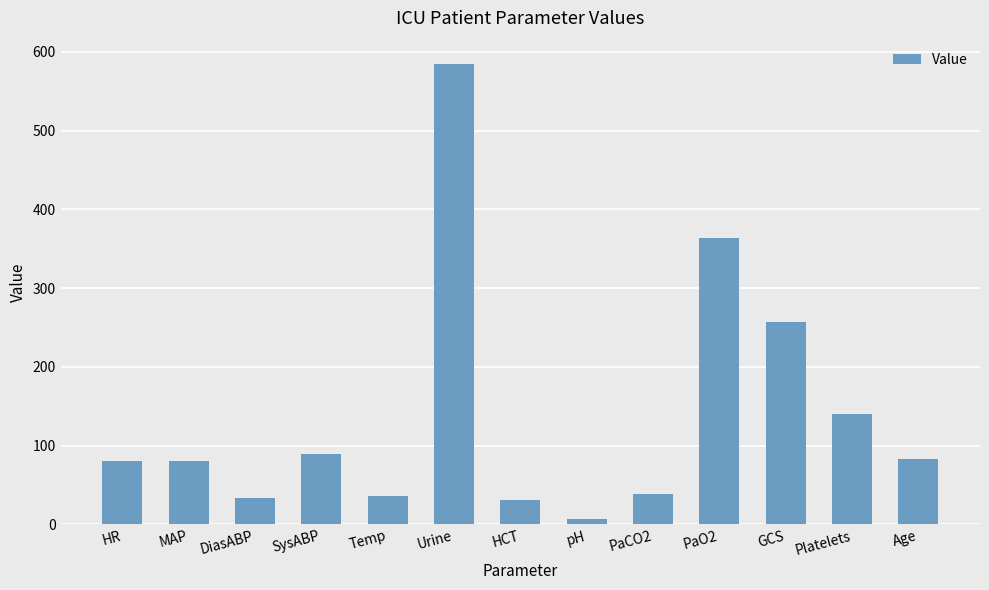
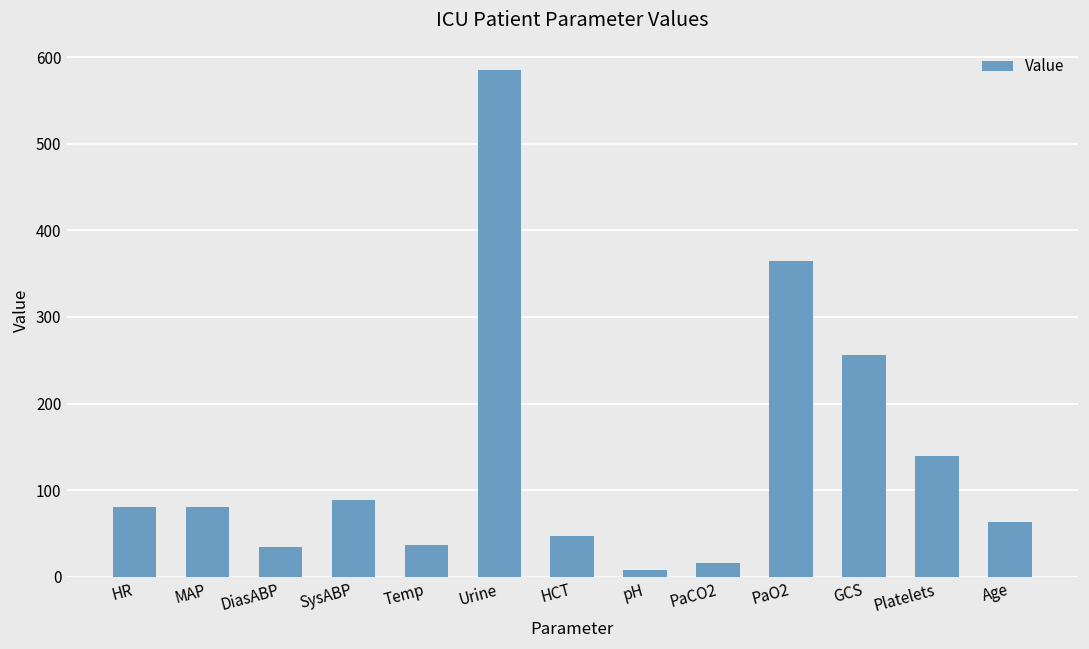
  {
    "HR": 80,
    "MAP": 80,
    "DiasABP": 30,
    "SysABP": 90,
    "Temp": 40,
    "Urine": 590,
-   "HCT": 30,
+   "HCT": 50,
    "pH": 10,
-   "PaCO2": 40,
+   "PaCO2": 20,
    "PaO2": 360,
    "GCS": 260,
    "Platelets": 140,
-   "Age": 80
+   "Age": 60
  }
